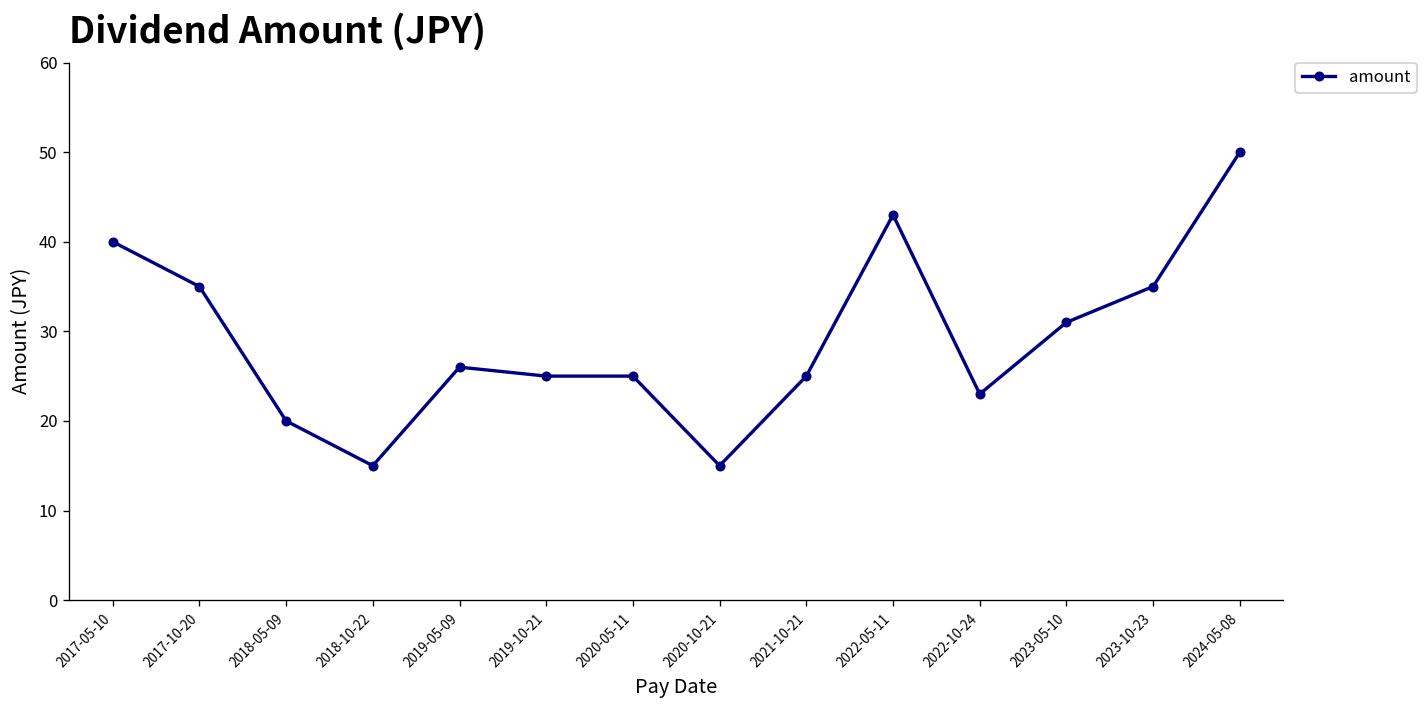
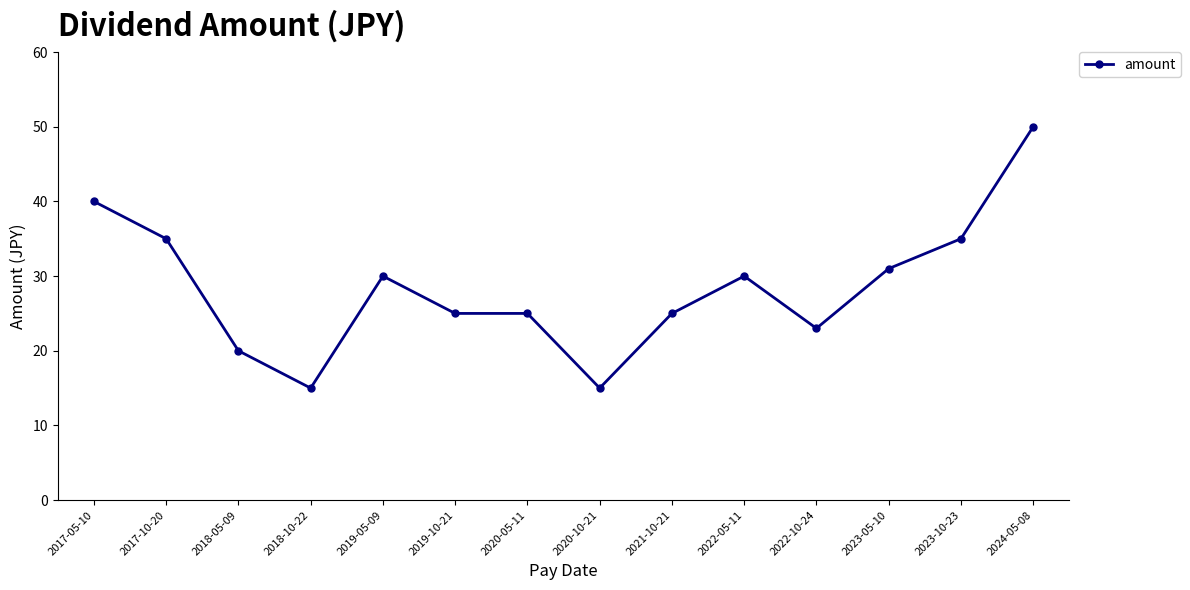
  {
    "2017-05-10": 40,
    "2017-10-20": 35,
    "2018-05-09": 20,
    "2018-10-22": 15,
-   "2019-05-09": 26,
+   "2019-05-09": 30,
    "2019-10-21": 25,
    "2020-05-11": 25,
    "2020-10-21": 15,
    "2021-10-21": 25,
-   "2022-05-11": 43,
+   "2022-05-11": 30,
    "2022-10-24": 23,
    "2023-05-10": 31,
    "2023-10-23": 35,
    "2024-05-08": 50
  }
